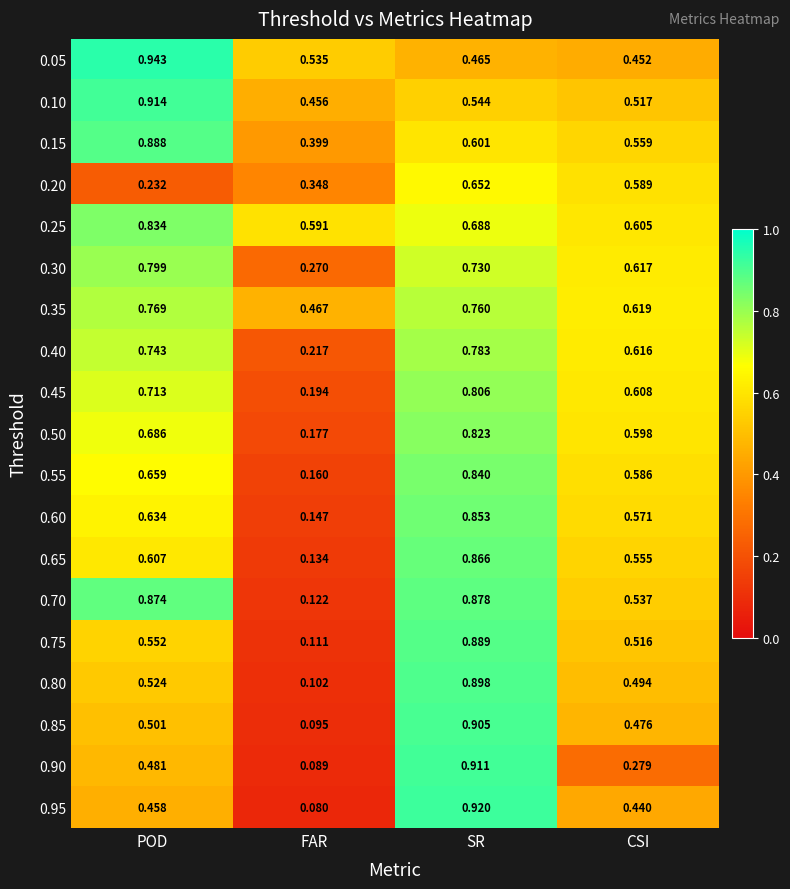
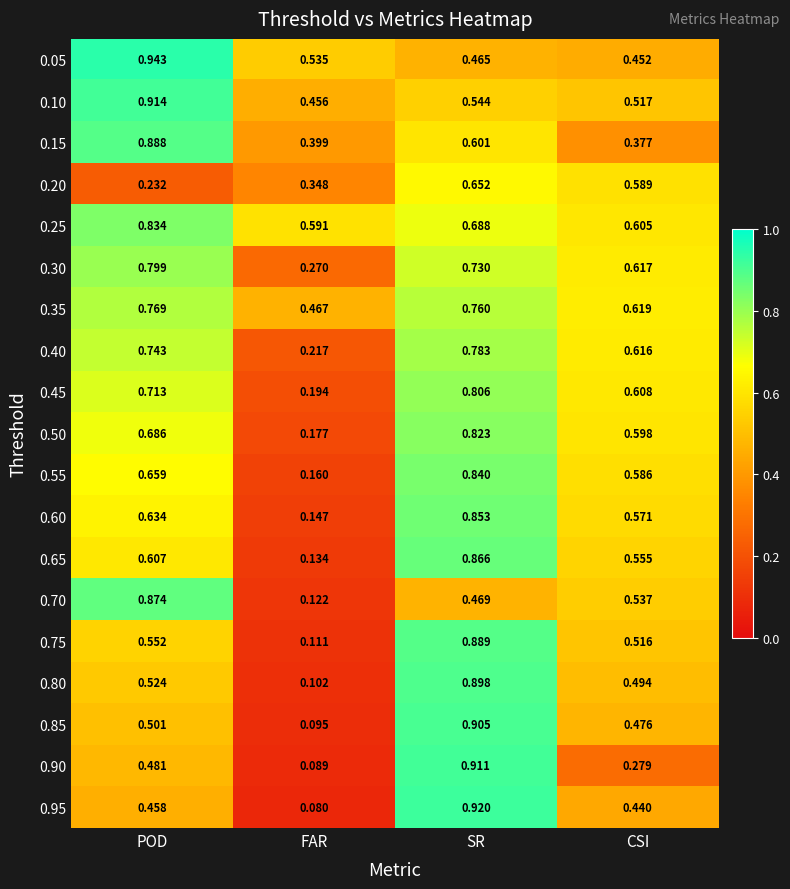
  {
    "0.05": {
      "POD": 0.943,
      "FAR": 0.535,
      "SR": 0.465,
      "CSI": 0.452
    },
    "0.10": {
      "POD": 0.914,
      "FAR": 0.456,
      "SR": 0.544,
      "CSI": 0.517
    },
    "0.15": {
      "POD": 0.888,
      "FAR": 0.399,
      "SR": 0.601,
-     "CSI": 0.559
+     "CSI": 0.377
    },
    "0.20": {
      "POD": 0.232,
      "FAR": 0.348,
      "SR": 0.652,
      "CSI": 0.589
    },
    "0.25": {
      "POD": 0.834,
      "FAR": 0.591,
      "SR": 0.688,
      "CSI": 0.605
    },
    "0.30": {
      "POD": 0.799,
      "FAR": 0.270,
      "SR": 0.730,
      "CSI": 0.617
    },
    "0.35": {
      "POD": 0.769,
      "FAR": 0.467,
      "SR": 0.760,
      "CSI": 0.619
    },
    "0.40": {
      "POD": 0.743,
      "FAR": 0.217,
      "SR": 0.783,
      "CSI": 0.616
    },
    "0.45": {
      "POD": 0.713,
      "FAR": 0.194,
      "SR": 0.806,
      "CSI": 0.608
    },
    "0.50": {
      "POD": 0.686,
      "FAR": 0.177,
      "SR": 0.823,
      "CSI": 0.598
    },
    "0.55": {
      "POD": 0.659,
      "FAR": 0.160,
      "SR": 0.840,
      "CSI": 0.586
    },
    "0.60": {
      "POD": 0.634,
      "FAR": 0.147,
      "SR": 0.853,
      "CSI": 0.571
    },
    "0.65": {
      "POD": 0.607,
      "FAR": 0.134,
      "SR": 0.866,
      "CSI": 0.555
    },
    "0.70": {
      "POD": 0.874,
      "FAR": 0.122,
-     "SR": 0.878,
+     "SR": 0.469,
      "CSI": 0.537
    },
    "0.75": {
      "POD": 0.552,
      "FAR": 0.111,
      "SR": 0.889,
      "CSI": 0.516
    },
    "0.80": {
      "POD": 0.524,
      "FAR": 0.102,
      "SR": 0.898,
      "CSI": 0.494
    },
    "0.85": {
      "POD": 0.501,
      "FAR": 0.095,
      "SR": 0.905,
      "CSI": 0.476
    },
    "0.90": {
      "POD": 0.481,
      "FAR": 0.089,
      "SR": 0.911,
      "CSI": 0.279
    },
    "0.95": {
      "POD": 0.458,
      "FAR": 0.080,
      "SR": 0.920,
      "CSI": 0.440
    }
  }
